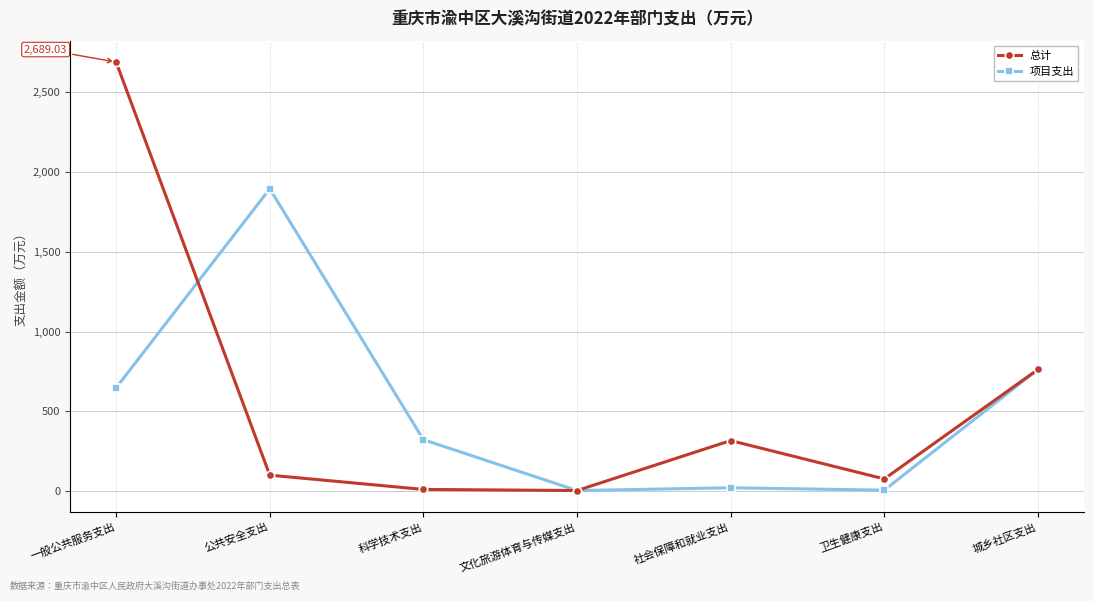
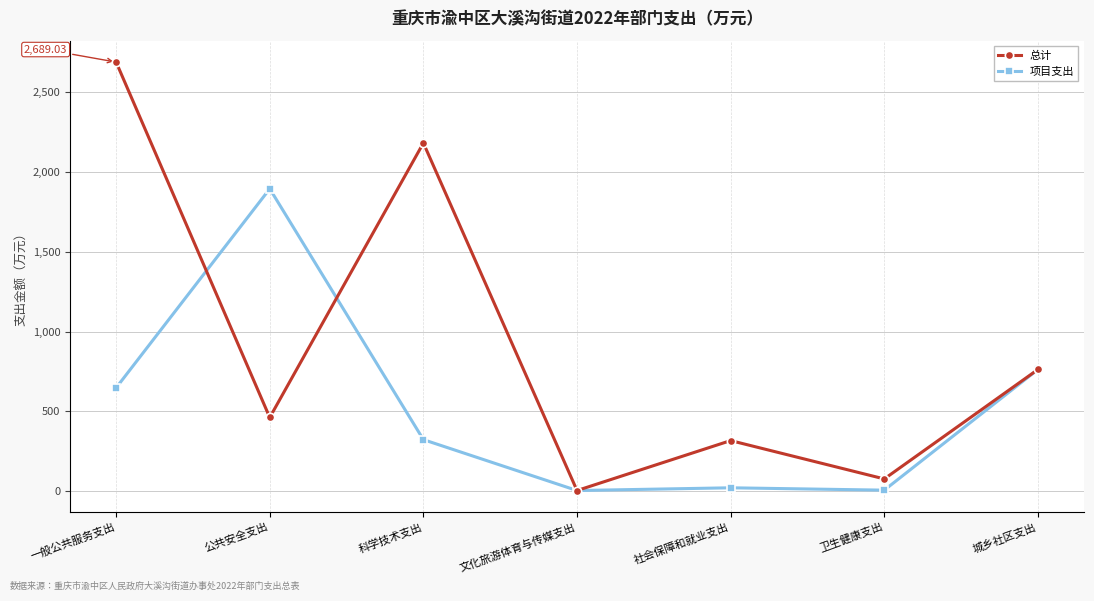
  {
    "总计": {
-     "公共安全支出": "100",
-     "科学技术支出": "10",
+     "公共安全支出": "460",
+     "科学技术支出": "2,180",
      "社会保障和就业支出": "320",
      "卫生健康支出": "80"
    },
    "项目支出": {
      "一般公共服务支出": "650",
      "公共安全支出": "1,890",
      "科学技术支出": "320",
      "社会保障和就业支出": "20",
      "卫生健康支出": "10"
    }
  }
